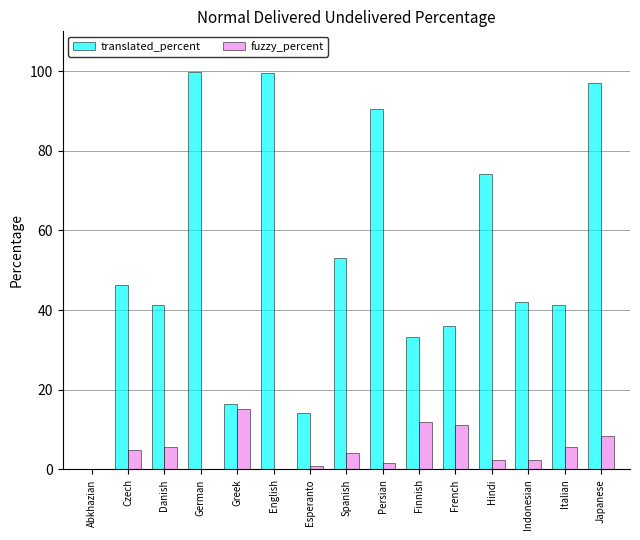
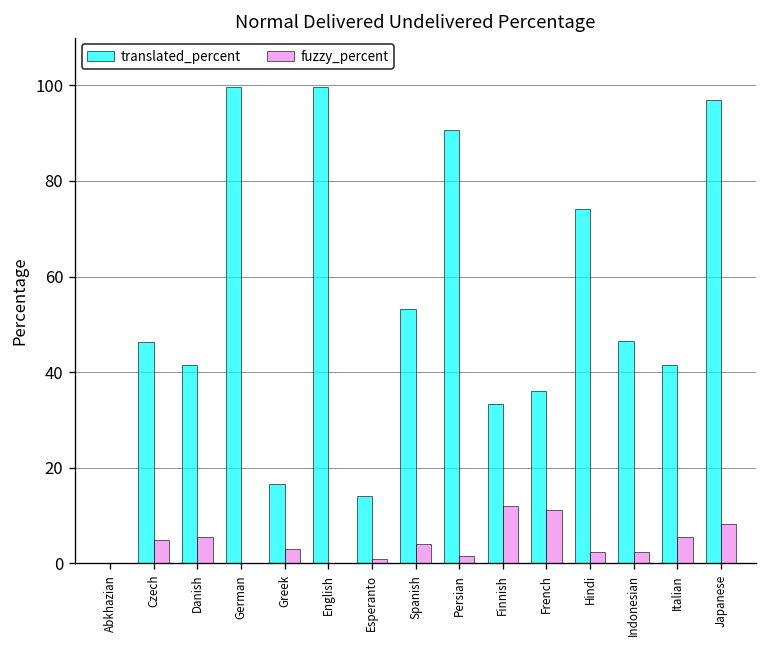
  {
    "translated_percent": {
      "Abkhazian": 0,
      "Czech": 46,
      "Danish": 41,
      "German": 100,
      "Greek": 17,
      "English": 100,
      "Esperanto": 14,
      "Spanish": 53,
      "Persian": 91,
      "Finnish": 33,
      "French": 36,
      "Hindi": 74,
-     "Indonesian": 42,
+     "Indonesian": 47,
      "Italian": 41,
      "Japanese": 97
    },
    "fuzzy_percent": {
      "Abkhazian": 0,
      "Czech": 5,
      "Danish": 6,
      "German": 0,
-     "Greek": 15,
+     "Greek": 3,
      "English": 0,
      "Esperanto": 1,
      "Spanish": 4,
      "Persian": 2,
      "Finnish": 12,
      "French": 11,
      "Hindi": 2,
      "Indonesian": 2,
      "Italian": 6,
      "Japanese": 8
    }
  }
